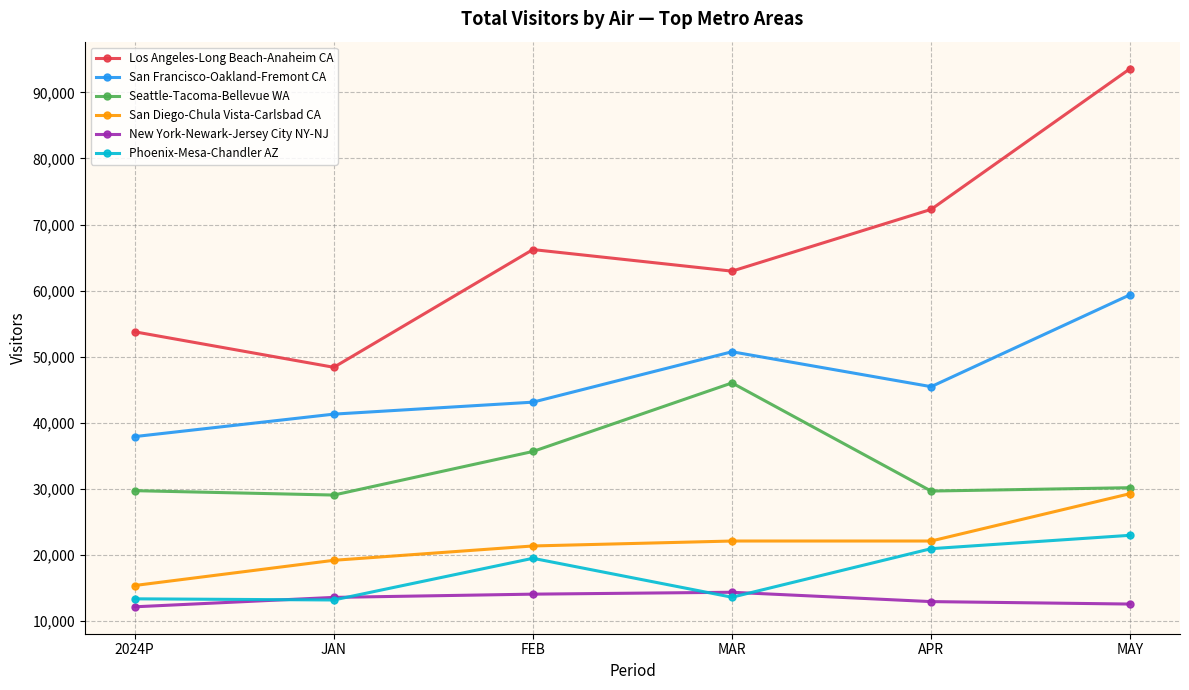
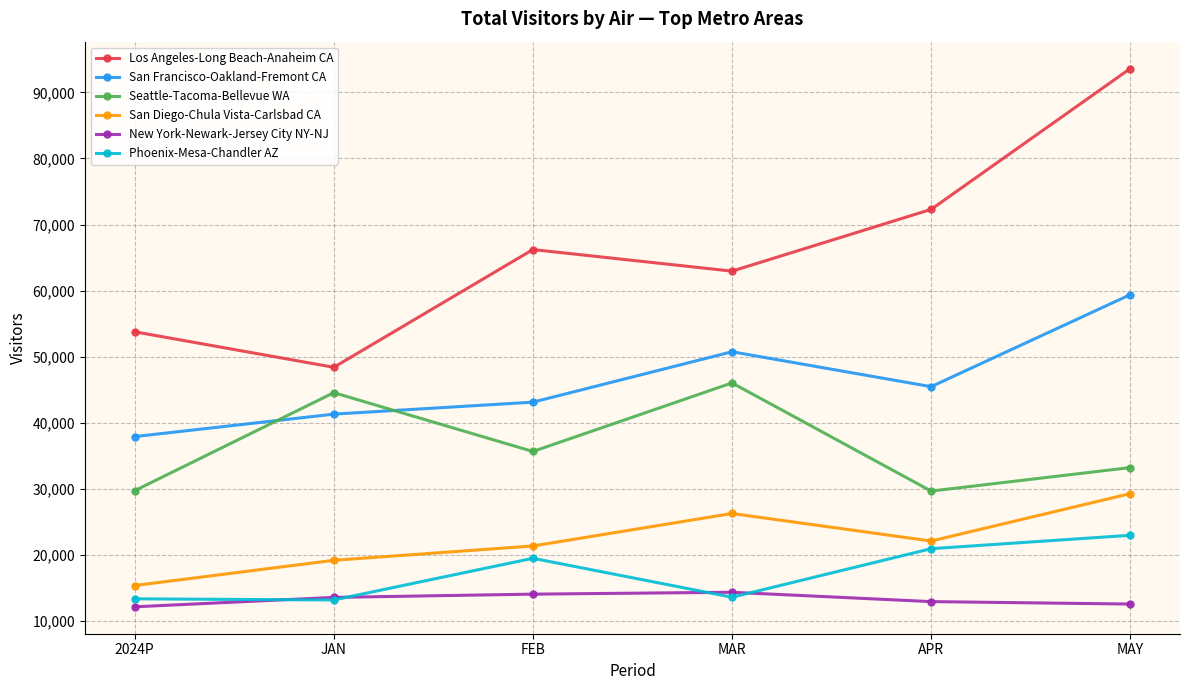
  {
    "Los Angeles-Long Beach-Anaheim CA": {
      "2024P": "54,000",
      "JAN": "48,000",
      "FEB": "66,000",
      "MAR": "63,000",
      "APR": "72,000",
      "MAY": "94,000"
    },
    "Seattle-Tacoma-Bellevue WA": {
      "2024P": "30,000",
-     "JAN": "29,000",
+     "JAN": "45,000",
      "FEB": "36,000",
      "MAR": "46,000",
      "APR": "30,000",
-     "MAY": "30,000"
+     "MAY": "33,000"
    },
    "San Diego-Chula Vista-Carlsbad CA": {
      "2024P": "15,000",
      "JAN": "19,000",
      "FEB": "21,000",
-     "MAR": "22,000",
+     "MAR": "26,000",
      "APR": "22,000",
      "MAY": "29,000"
    },
    "New York-Newark-Jersey City NY-NJ": {
      "2024P": "12,000",
      "JAN": "14,000",
      "FEB": "14,000",
      "MAR": "14,000",
      "APR": "13,000",
      "MAY": "13,000"
    }
  }
